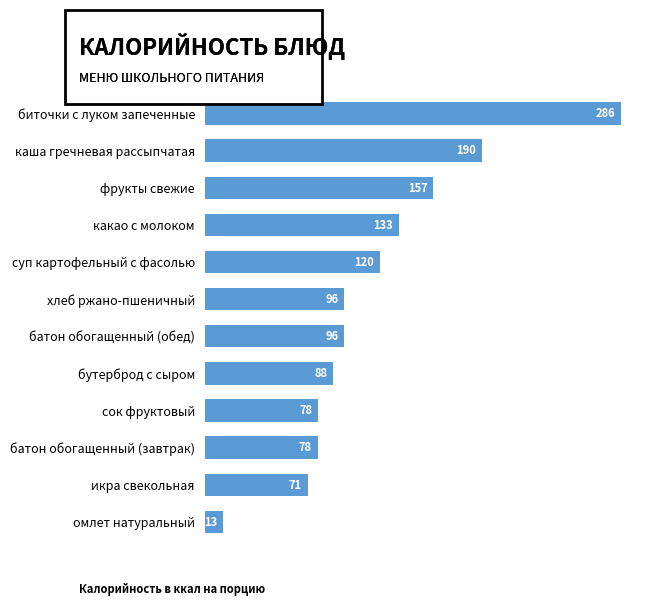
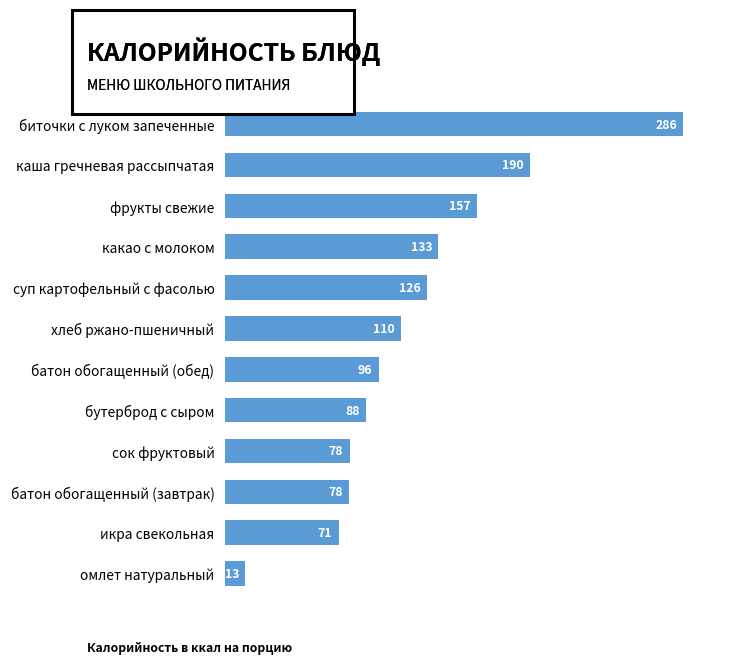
  {
    "биточки с луком запеченные": 286,
    "каша гречневая рассыпчатая": 190,
    "фрукты свежие": 157,
    "какао с молоком": 133,
-   "суп картофельный с фасолью": 120,
-   "хлеб ржано-пшеничный": 96,
+   "суп картофельный с фасолью": 126,
+   "хлеб ржано-пшеничный": 110,
    "батон обогащенный (обед)": 96,
    "бутерброд с сыром": 88,
    "сок фруктовый": 78,
    "батон обогащенный (завтрак)": 78,
    "икра свекольная": 71,
    "омлет натуральный": 13
  }
